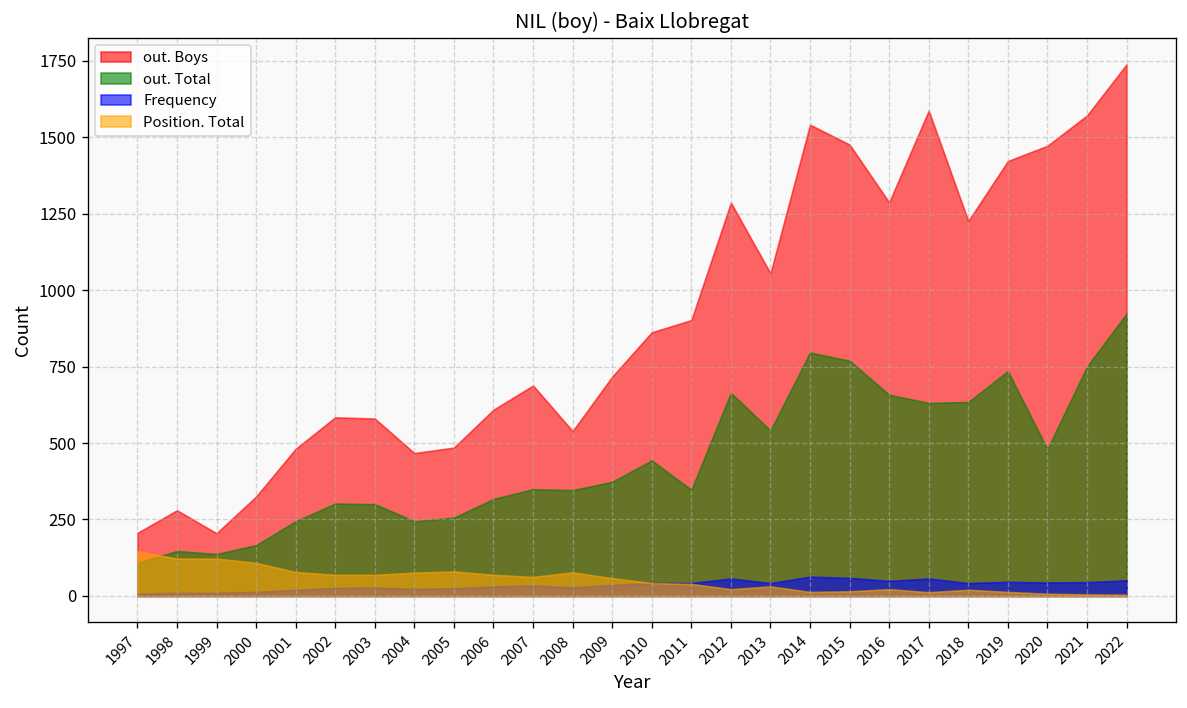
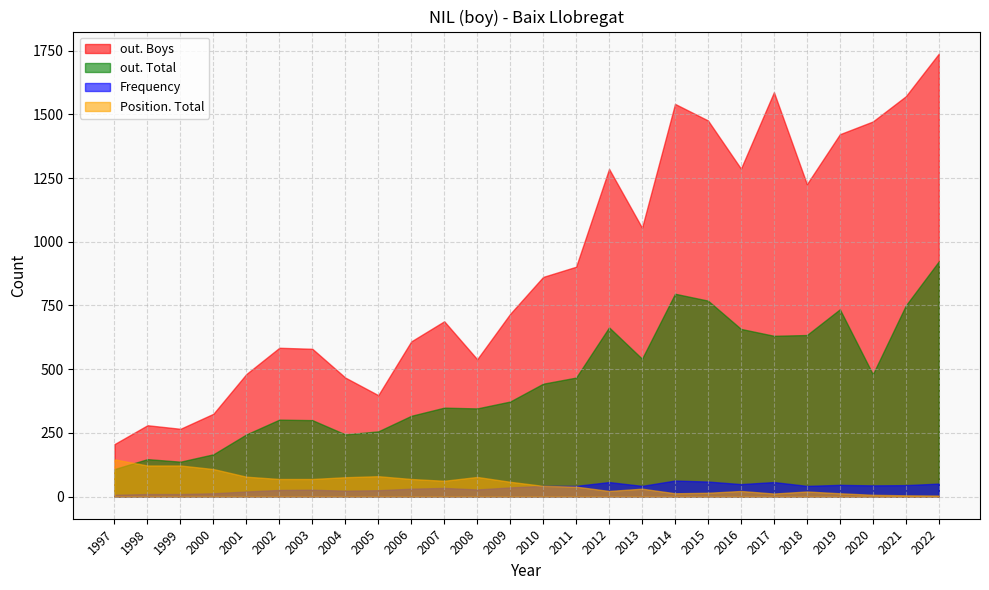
  {
    "out. Boys": {
      "1997": 210,
      "1998": 280,
-     "1999": 210,
+     "1999": 270,
      "2000": 330,
      "2001": 480,
      "2002": 580,
      "2003": 580,
      "2004": 470,
-     "2005": 490,
+     "2005": 400,
      "2006": 610,
      "2007": 690,
      "2008": 540,
      "2009": 720,
      "2010": 860,
      "2011": 900,
      "2012": 1290,
      "2013": 1060,
      "2014": 1540,
      "2015": 1480,
      "2016": 1290,
      "2017": 1590,
      "2018": 1230,
      "2019": 1420,
      "2020": 1470,
      "2021": 1570,
      "2022": 1740
    },
    "out. Total": {
      "1997": 110,
      "1998": 150,
      "1999": 140,
      "2000": 170,
      "2001": 240,
      "2002": 300,
      "2003": 300,
      "2004": 240,
      "2005": 260,
      "2006": 320,
      "2007": 350,
      "2008": 350,
      "2009": 370,
      "2010": 440,
-     "2011": 350,
+     "2011": 470,
      "2012": 660,
      "2013": 540,
      "2014": 800,
      "2015": 770,
      "2016": 660,
      "2017": 630,
      "2018": 630,
      "2019": 740,
      "2020": 480,
      "2021": 750,
      "2022": 920
    },
    "Frequency": {
      "1998": 10,
      "1999": 10,
      "2000": 10,
      "2001": 20,
      "2002": 30,
      "2003": 30,
      "2004": 20,
      "2005": 30,
      "2006": 30,
      "2007": 30,
      "2008": 30,
      "2009": 40,
      "2012": 60,
      "2013": 40,
      "2014": 60,
      "2015": 60,
      "2016": 50,
      "2017": 60,
      "2018": 40,
      "2019": 50,
      "2020": 40,
      "2021": 50,
      "2022": 50
    },
    "Position. Total": {
      "1997": 150,
      "1998": 120,
      "1999": 120,
      "2000": 110,
      "2001": 80,
      "2002": 70,
      "2003": 70,
      "2004": 80,
      "2005": 80,
      "2006": 70,
      "2007": 60,
      "2008": 80,
      "2009": 60,
      "2012": 20,
      "2013": 30,
      "2014": 10,
      "2015": 20,
      "2016": 20,
      "2017": 10,
      "2018": 20,
      "2019": 10
    }
  }
